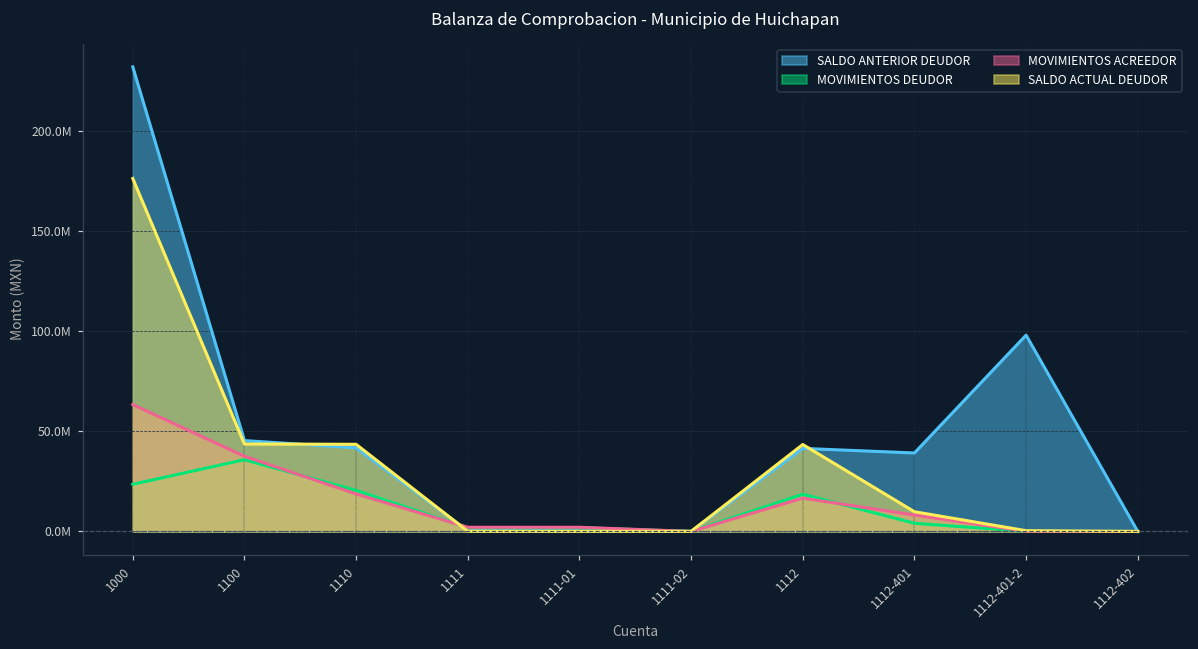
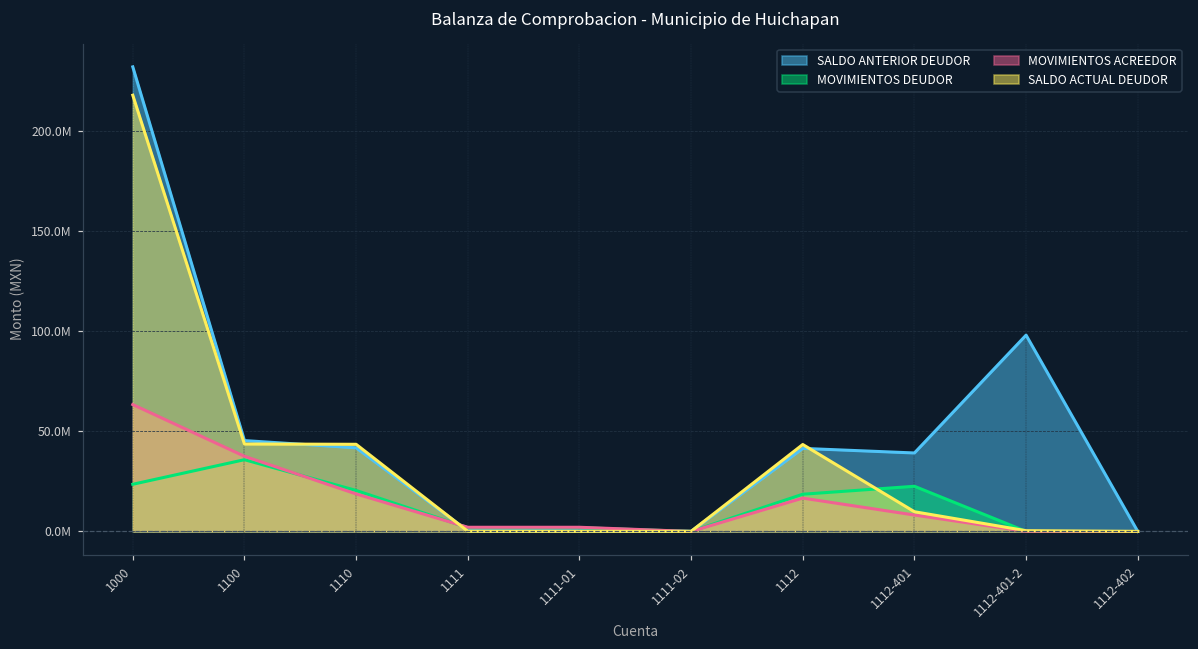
  {
    "SALDO ANTERIOR DEUDOR": {
      "1000": 232000000,
      "1100": 45000000,
      "1110": 42000000,
      "1112": 42000000,
      "1112-401": 39000000,
      "1112-401-2": 98000000
    },
    "MOVIMIENTOS DEUDOR": {
      "1000": 24000000,
      "1100": 36000000,
      "1110": 21000000,
      "1112": 19000000,
-     "1112-401": 4000000
+     "1112-401": 23000000
    },
    "MOVIMIENTOS ACREEDOR": {
      "1000": 63000000,
      "1100": 38000000,
      "1110": 19000000,
      "1112": 17000000,
      "1112-401": 8000000
    },
    "SALDO ACTUAL DEUDOR": {
-     "1000": 176000000,
+     "1000": 218000000,
      "1100": 44000000,
      "1110": 44000000,
      "1112": 43000000,
      "1112-401": 10000000
    }
  }
